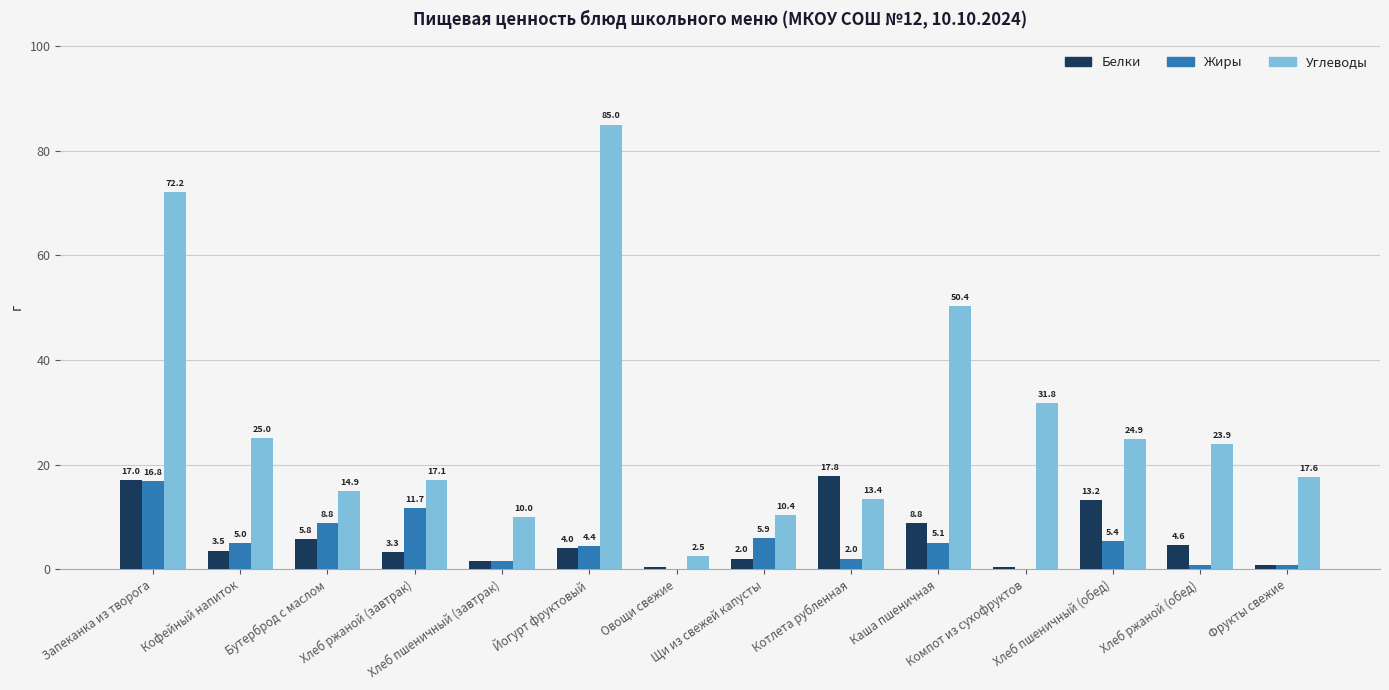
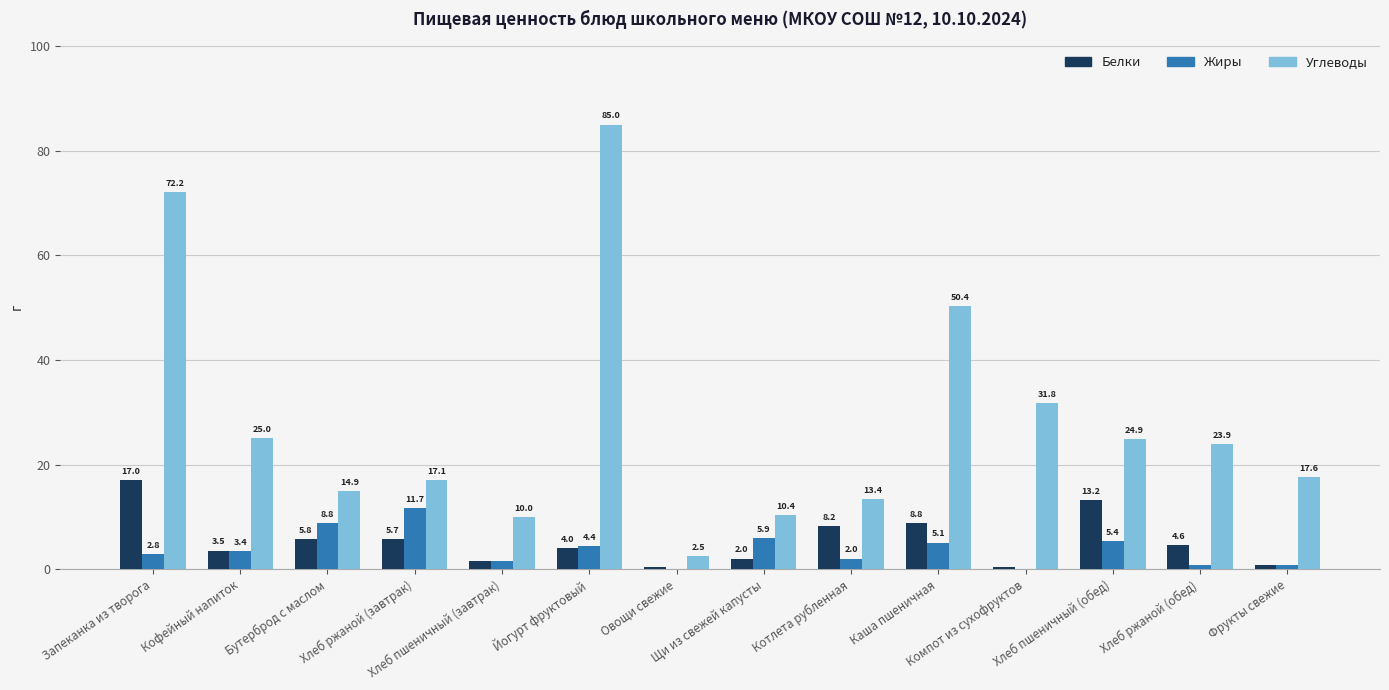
  {
    "Белки": {
      "Запеканка из творога": 17.0,
      "Кофейный напиток": 3.5,
      "Бутерброд с маслом": 5.8,
-     "Хлеб ржаной (завтрак)": 3.3,
+     "Хлеб ржаной (завтрак)": 5.7,
      "Йогурт фруктовый": 4.0,
      "Щи из свежей капусты": 2.0,
-     "Котлета рубленная": 17.8,
+     "Котлета рубленная": 8.2,
      "Каша пшеничная": 8.8,
      "Хлеб пшеничный (обед)": 13.2,
      "Хлеб ржаной (обед)": 4.6
    },
    "Жиры": {
-     "Запеканка из творога": 16.8,
-     "Кофейный напиток": 5.0,
+     "Запеканка из творога": 2.8,
+     "Кофейный напиток": 3.4,
      "Бутерброд с маслом": 8.8,
      "Хлеб ржаной (завтрак)": 11.7,
      "Йогурт фруктовый": 4.4,
      "Щи из свежей капусты": 5.9,
      "Котлета рубленная": 2.0,
      "Каша пшеничная": 5.1,
      "Хлеб пшеничный (обед)": 5.4
    },
    "Углеводы": {
      "Запеканка из творога": 72.2,
      "Кофейный напиток": 25.0,
      "Бутерброд с маслом": 14.9,
      "Хлеб ржаной (завтрак)": 17.1,
      "Хлеб пшеничный (завтрак)": 10.0,
      "Йогурт фруктовый": 85.0,
      "Овощи свежие": 2.5,
      "Щи из свежей капусты": 10.4,
      "Котлета рубленная": 13.4,
      "Каша пшеничная": 50.4,
      "Компот из сухофруктов": 31.8,
      "Хлеб пшеничный (обед)": 24.9,
      "Хлеб ржаной (обед)": 23.9,
      "Фрукты свежие": 17.6
    }
  }
